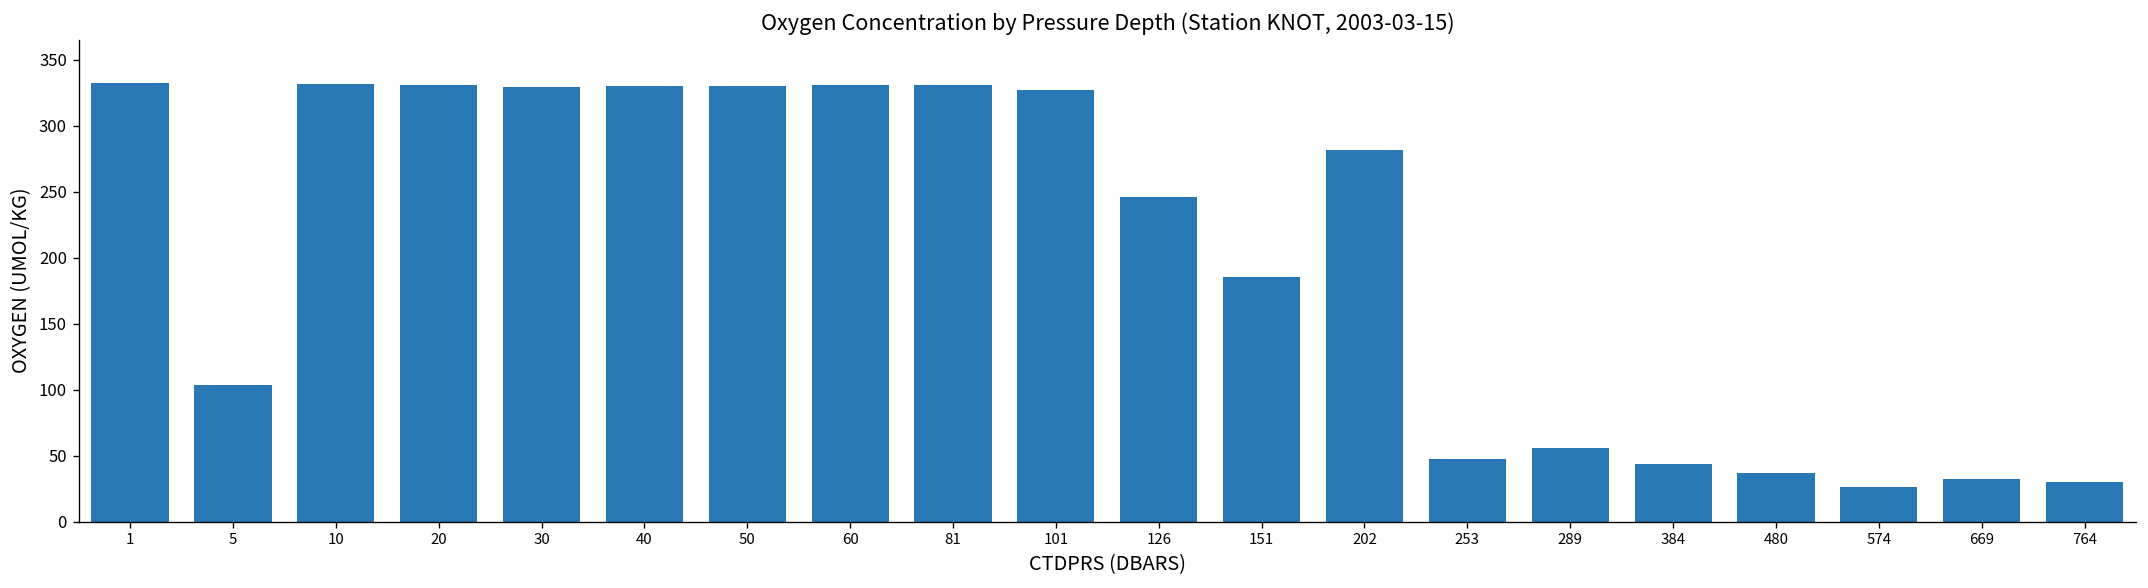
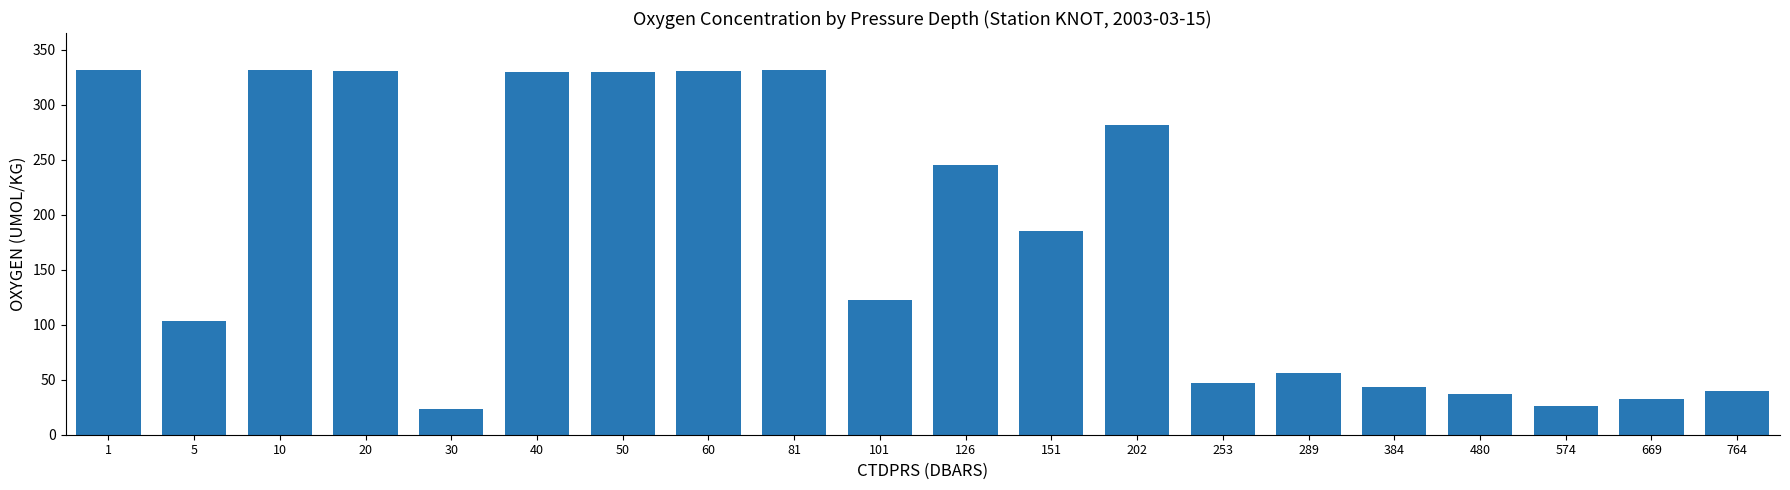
  {
    "1": 332,
    "5": 103,
    "10": 332,
    "20": 331,
-   "30": 330,
+   "30": 23,
    "40": 330,
    "50": 330,
    "60": 331,
    "81": 331,
-   "101": 327,
+   "101": 122,
    "126": 246,
    "151": 185,
    "202": 282,
    "253": 47,
    "289": 56,
    "384": 44,
    "480": 37,
    "574": 26,
    "669": 33,
-   "764": 30
+   "764": 40
  }
